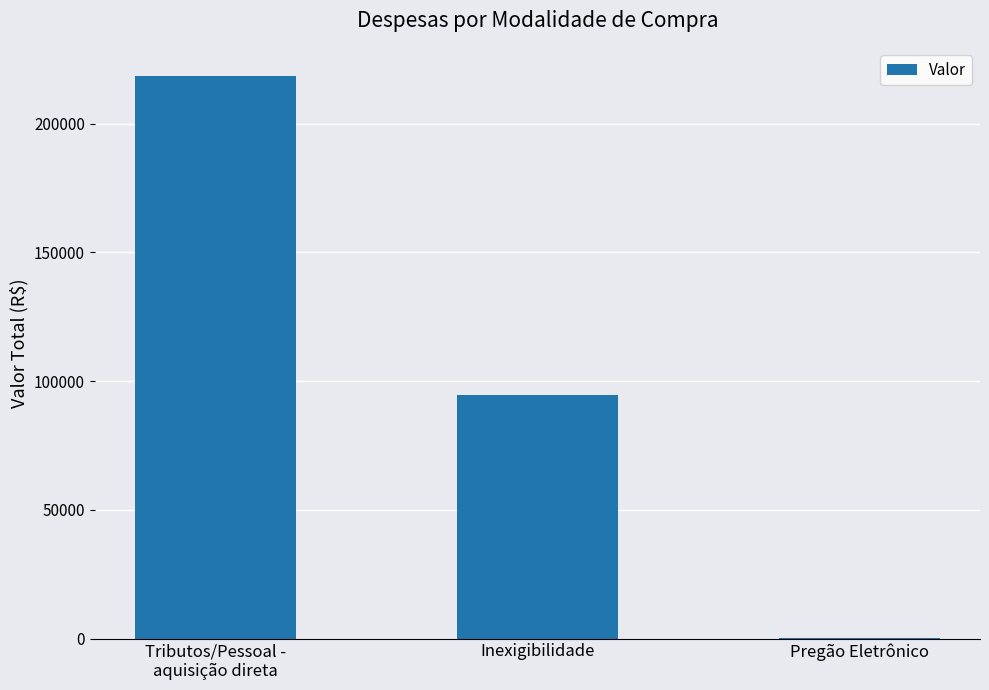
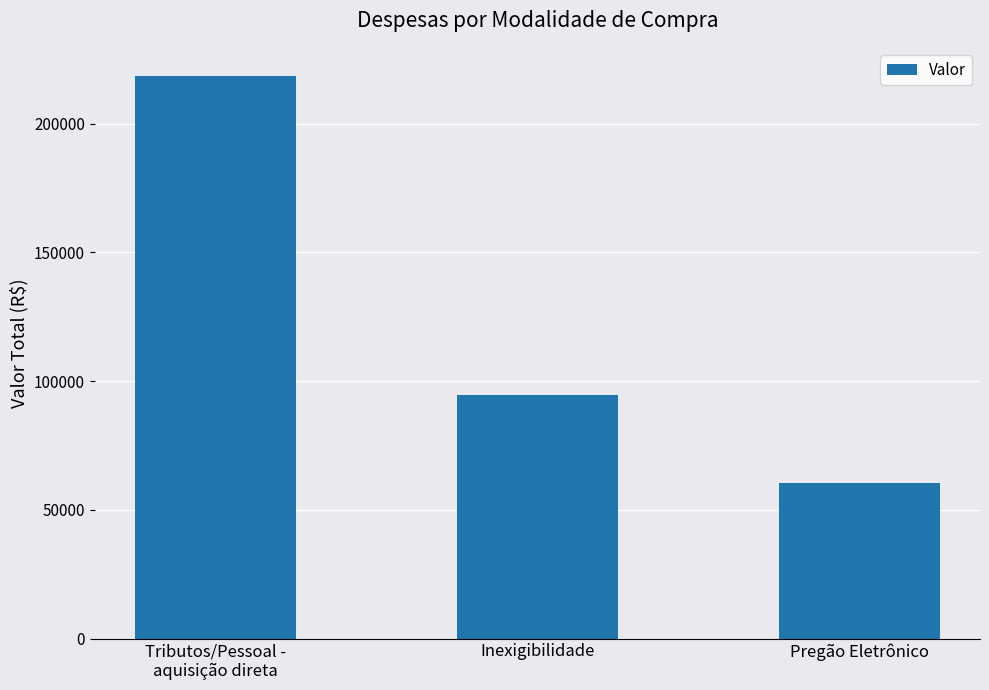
  {
    "Tributos/Pessoal - aquisição direta": 218000,
    "Inexigibilidade": 95000,
-   "Pregão Eletrônico": 0
+   "Pregão Eletrônico": 61000
  }
